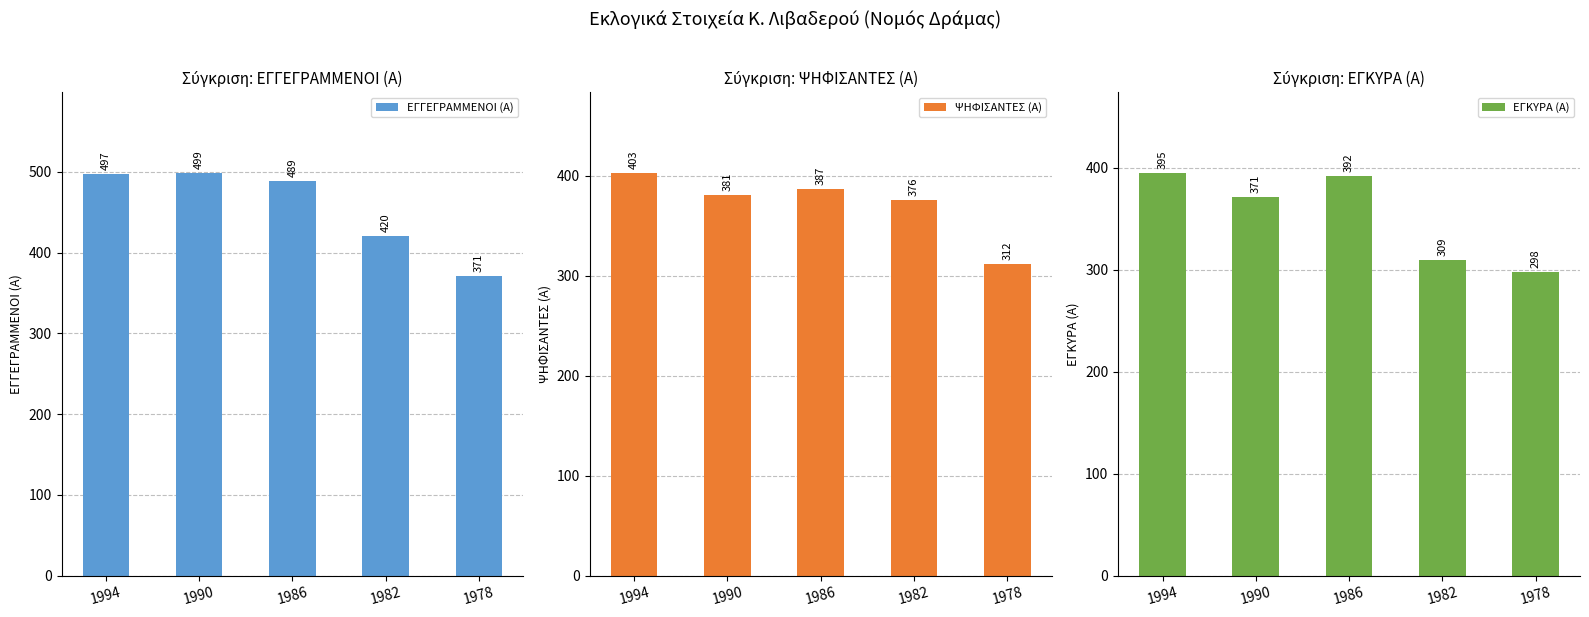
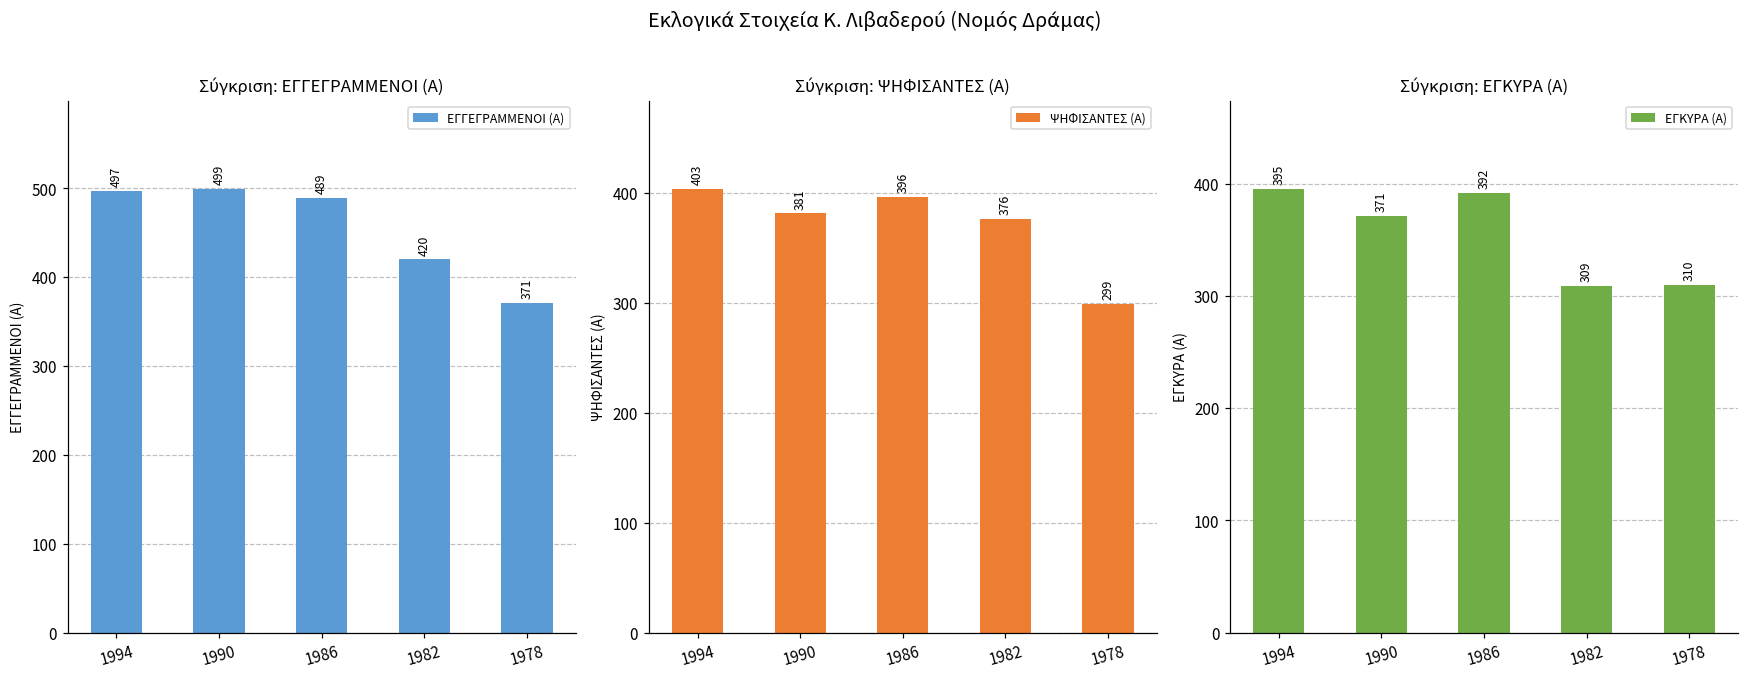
  {
    "Σύγκριση: ΕΓΓΕΓΡΑΜΜΕΝΟΙ (Α)": {
      "1994": 497,
      "1990": 499,
      "1986": 489,
      "1982": 420,
      "1978": 371
    },
    "Σύγκριση: ΨΗΦΙΣΑΝΤΕΣ (Α)": {
      "1994": 403,
      "1990": 381,
-     "1986": 387,
+     "1986": 396,
      "1982": 376,
-     "1978": 312
+     "1978": 299
    },
    "Σύγκριση: ΕΓΚΥΡΑ (Α)": {
      "1994": 395,
      "1990": 371,
      "1986": 392,
      "1982": 309,
-     "1978": 298
+     "1978": 310
    }
  }
